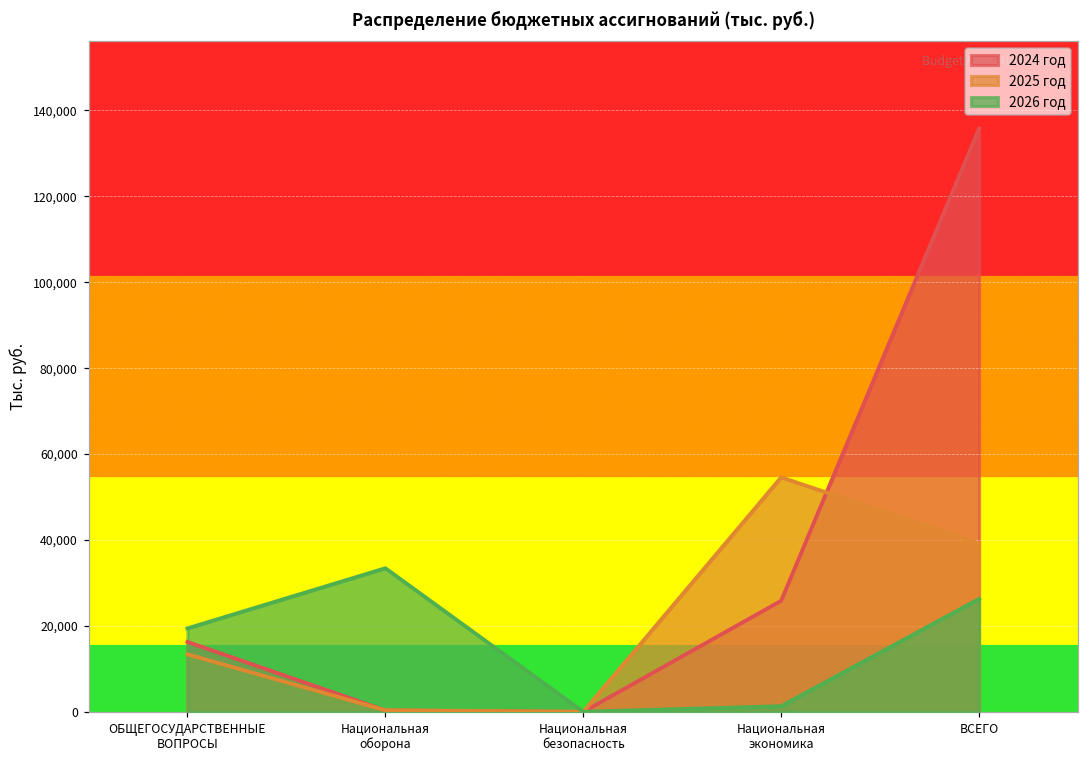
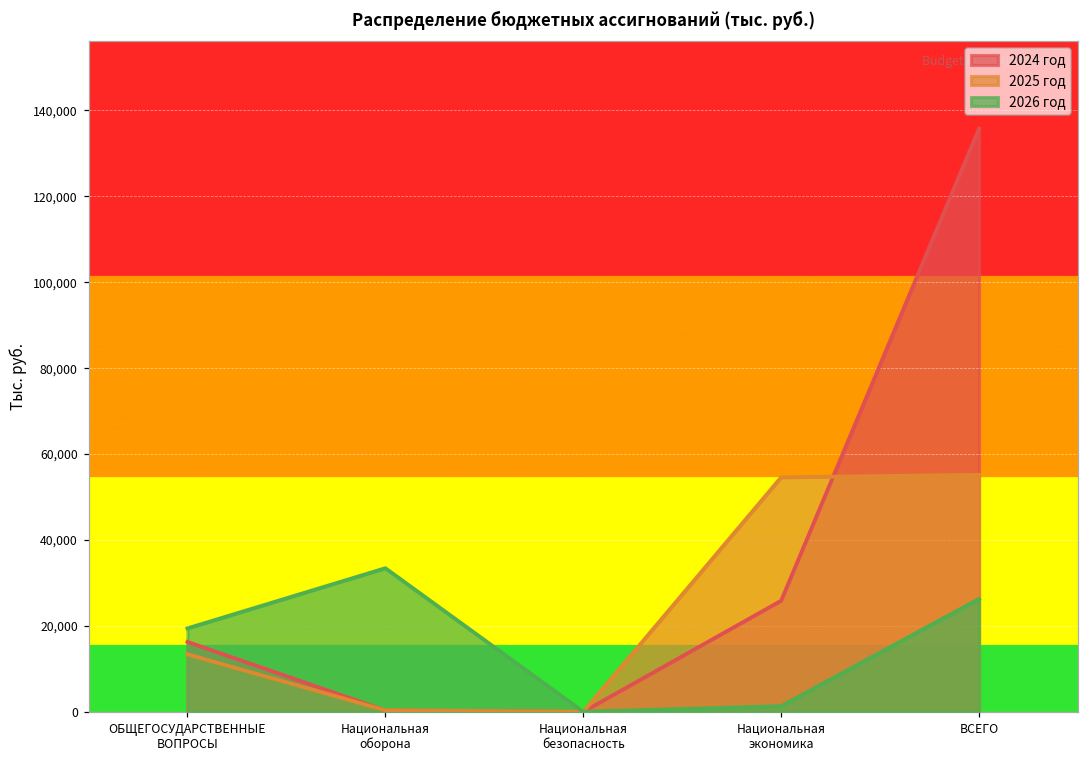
  {
    "2024 год": {
      "ОБЩЕГОСУДАРСТВЕННЫЕ ВОПРОСЫ": "16,000",
      "Национальная экономика": "26,000",
      "ВСЕГО": "136,000"
    },
    "2025 год": {
      "ОБЩЕГОСУДАРСТВЕННЫЕ ВОПРОСЫ": "13,000",
      "Национальная экономика": "55,000",
-     "ВСЕГО": "39,000"
+     "ВСЕГО": "55,000"
    },
    "2026 год": {
      "ОБЩЕГОСУДАРСТВЕННЫЕ ВОПРОСЫ": "19,000",
      "Национальная оборона": "33,000",
      "Национальная экономика": "1,000",
      "ВСЕГО": "26,000"
    }
  }
